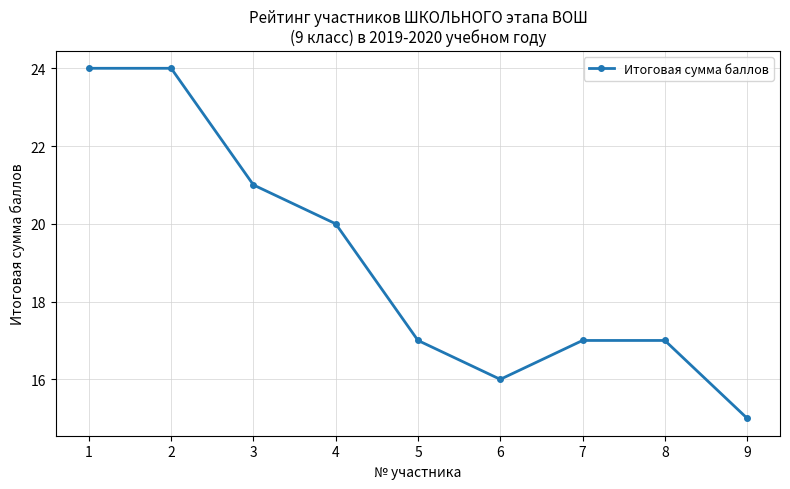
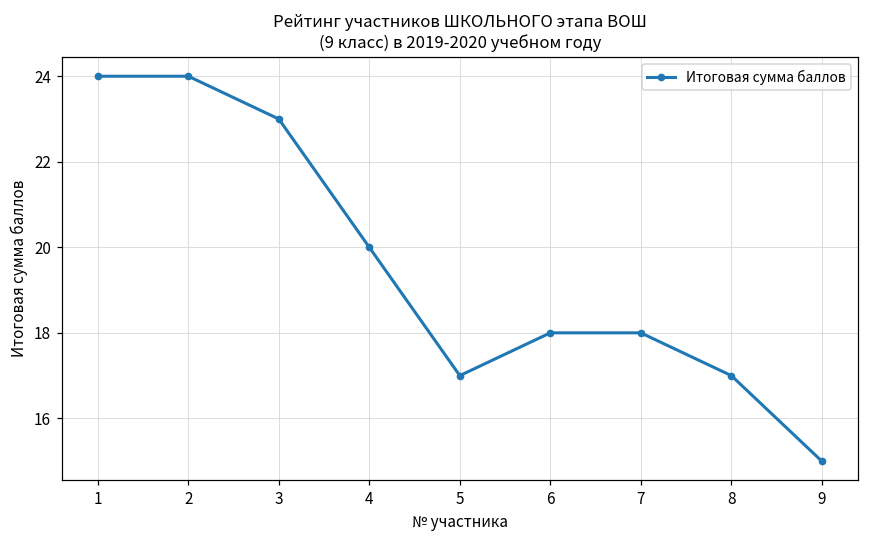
  {
    "1": 24,
    "2": 24,
-   "3": 21,
+   "3": 23,
    "4": 20,
    "5": 17,
-   "6": 16,
-   "7": 17,
+   "6": 18,
+   "7": 18,
    "8": 17,
    "9": 15
  }
